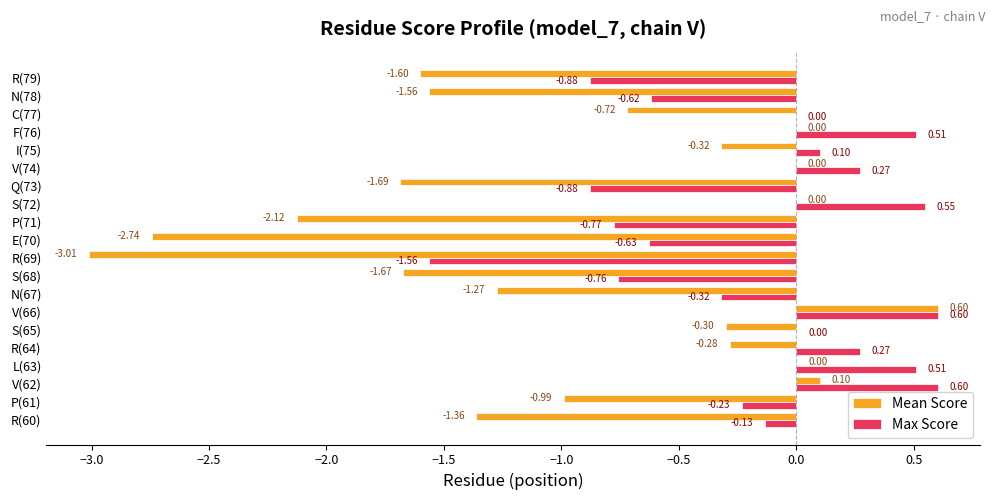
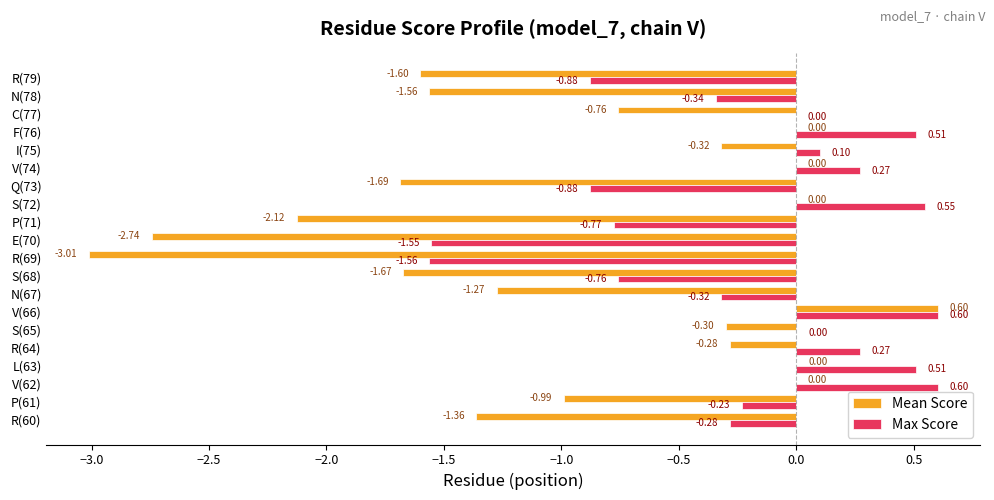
  {
    "Mean Score": {
      "R(79)": -1.60,
      "N(78)": -1.56,
-     "C(77)": -0.72,
+     "C(77)": -0.76,
      "F(76)": 0.00,
      "I(75)": -0.32,
      "V(74)": 0.00,
      "Q(73)": -1.69,
      "S(72)": 0.00,
      "P(71)": -2.12,
      "E(70)": -2.74,
      "R(69)": -3.01,
      "S(68)": -1.67,
      "N(67)": -1.27,
      "S(65)": -0.30,
      "R(64)": -0.28,
      "L(63)": 0.00,
-     "V(62)": 0.10,
+     "V(62)": 0.00,
      "P(61)": -0.99,
      "R(60)": -1.36
    },
    "Max Score": {
      "R(79)": -0.88,
-     "N(78)": -0.62,
+     "N(78)": -0.34,
      "C(77)": 0.00,
      "F(76)": 0.51,
      "I(75)": 0.10,
      "V(74)": 0.27,
      "Q(73)": -0.88,
      "S(72)": 0.55,
      "P(71)": -0.77,
-     "E(70)": -0.63,
+     "E(70)": -1.55,
      "R(69)": -1.56,
      "S(68)": -0.76,
      "N(67)": -0.32,
      "S(65)": 0.00,
      "R(64)": 0.27,
      "L(63)": 0.51,
      "P(61)": -0.23,
-     "R(60)": -0.13
+     "R(60)": -0.28
    }
  }
